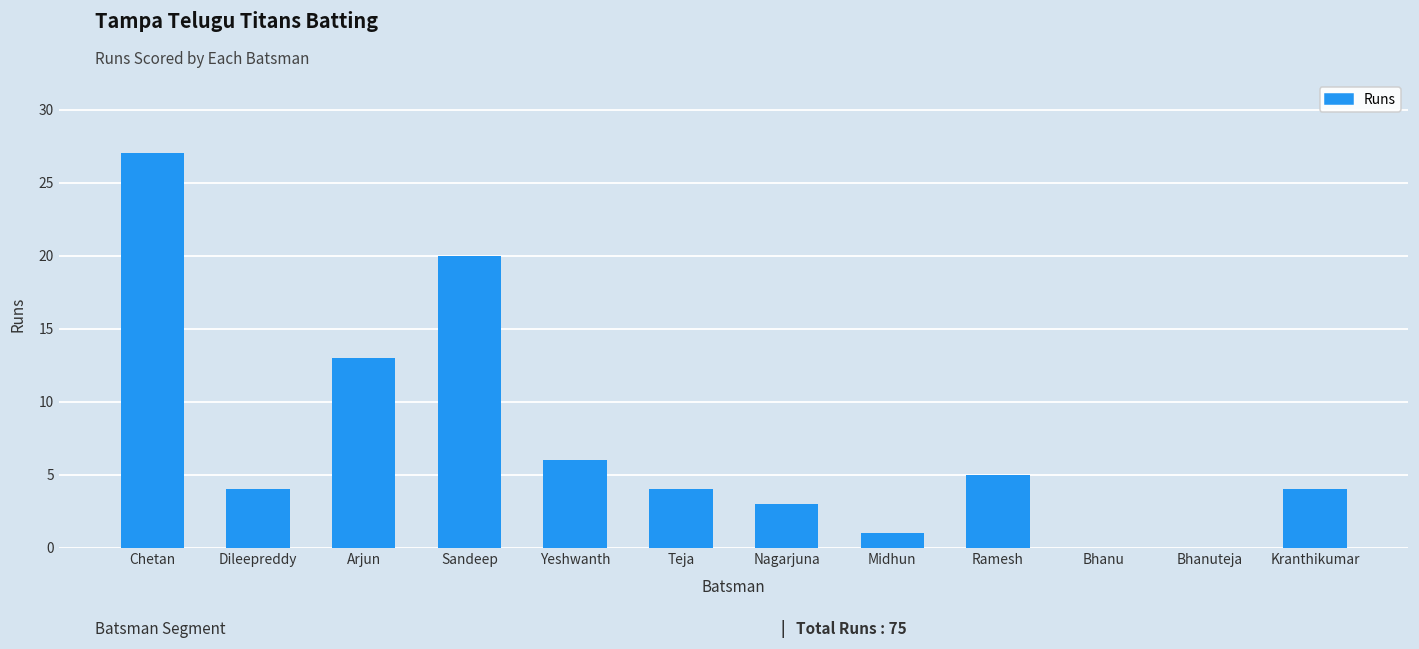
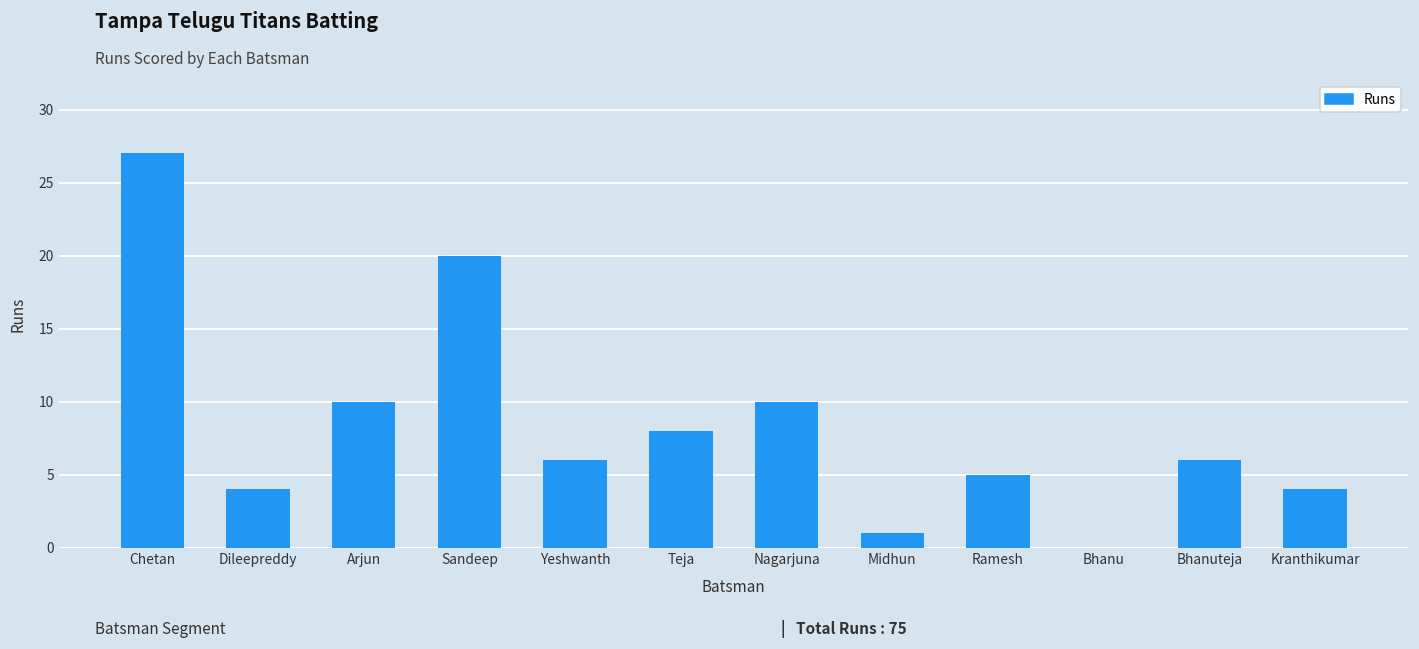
  {
    "Chetan": 27,
    "Dileepreddy": 4,
-   "Arjun": 13,
+   "Arjun": 10,
    "Sandeep": 20,
    "Yeshwanth": 6,
-   "Teja": 4,
-   "Nagarjuna": 3,
+   "Teja": 8,
+   "Nagarjuna": 10,
    "Midhun": 1,
    "Ramesh": 5,
    "Bhanu": 0,
-   "Bhanuteja": 0,
+   "Bhanuteja": 6,
    "Kranthikumar": 4
  }
